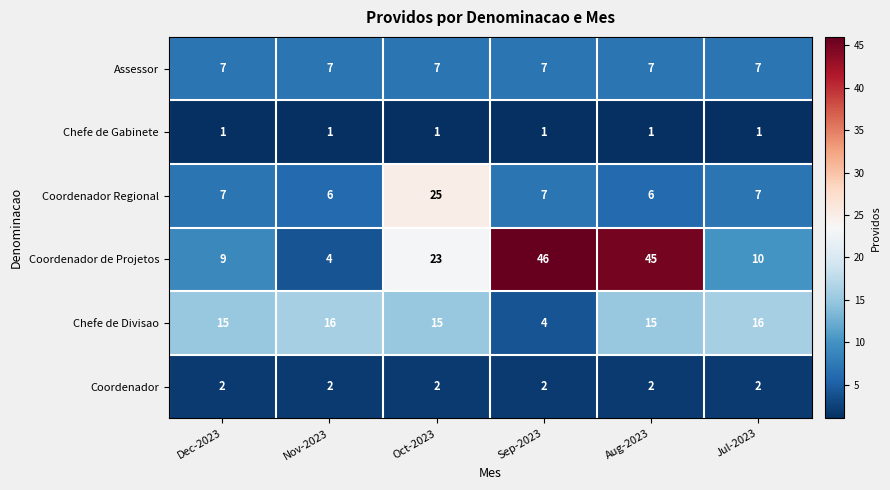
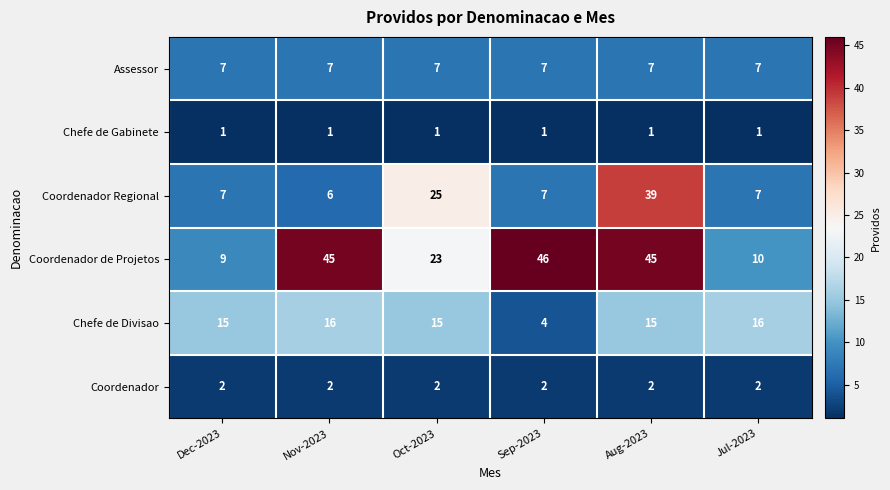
  {
    "Assessor": {
      "Dec-2023": 7,
      "Nov-2023": 7,
      "Oct-2023": 7,
      "Sep-2023": 7,
      "Aug-2023": 7,
      "Jul-2023": 7
    },
    "Chefe de Gabinete": {
      "Dec-2023": 1,
      "Nov-2023": 1,
      "Oct-2023": 1,
      "Sep-2023": 1,
      "Aug-2023": 1,
      "Jul-2023": 1
    },
    "Coordenador Regional": {
      "Dec-2023": 7,
      "Nov-2023": 6,
      "Oct-2023": 25,
      "Sep-2023": 7,
-     "Aug-2023": 6,
+     "Aug-2023": 39,
      "Jul-2023": 7
    },
    "Coordenador de Projetos": {
      "Dec-2023": 9,
-     "Nov-2023": 4,
+     "Nov-2023": 45,
      "Oct-2023": 23,
      "Sep-2023": 46,
      "Aug-2023": 45,
      "Jul-2023": 10
    },
    "Chefe de Divisao": {
      "Dec-2023": 15,
      "Nov-2023": 16,
      "Oct-2023": 15,
      "Sep-2023": 4,
      "Aug-2023": 15,
      "Jul-2023": 16
    },
    "Coordenador": {
      "Dec-2023": 2,
      "Nov-2023": 2,
      "Oct-2023": 2,
      "Sep-2023": 2,
      "Aug-2023": 2,
      "Jul-2023": 2
    }
  }
